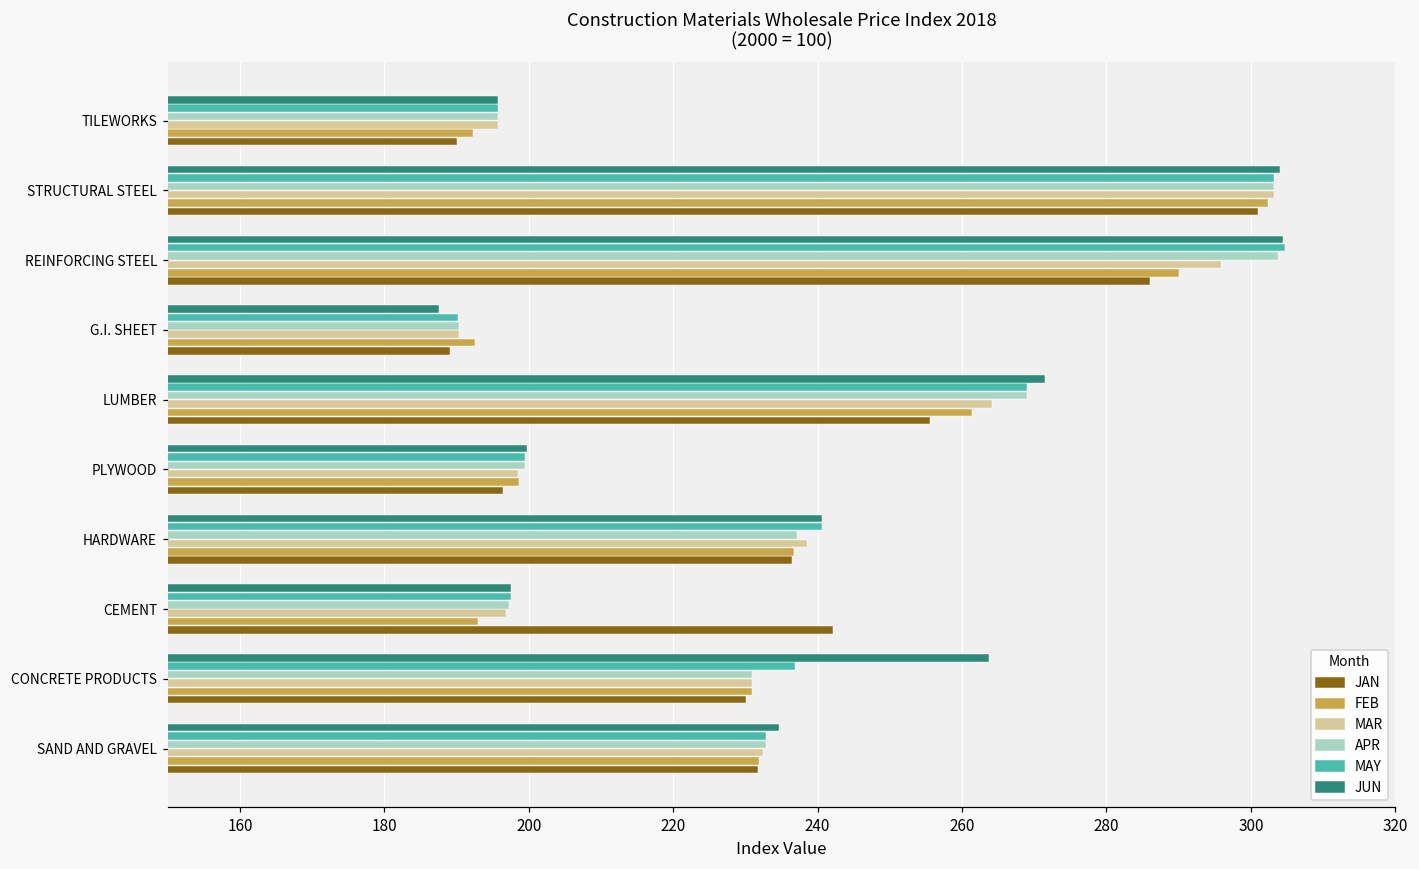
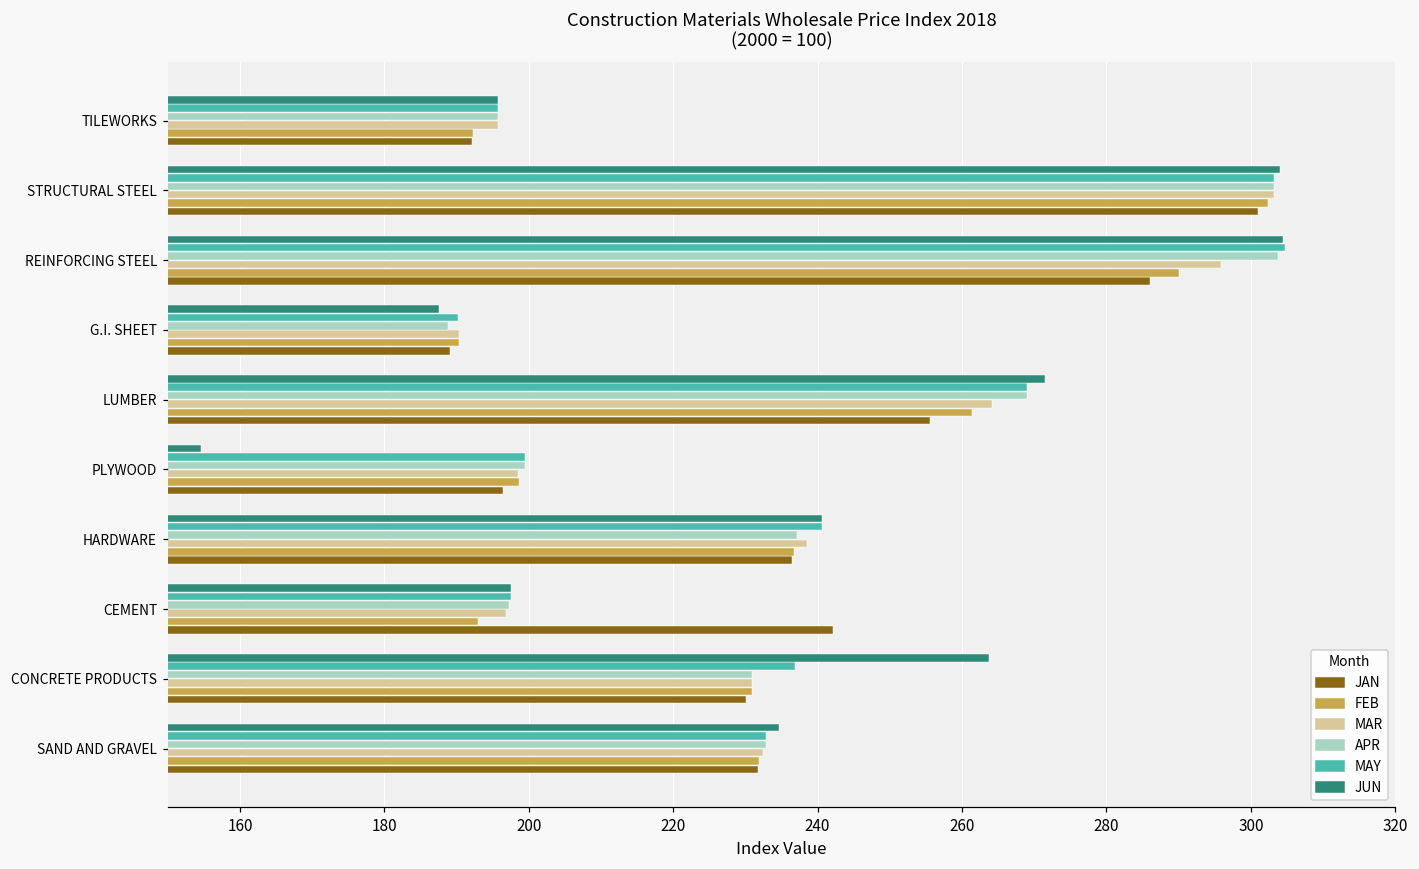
  {
    "JAN": {
-     "TILEWORKS": 190,
+     "TILEWORKS": 192,
      "STRUCTURAL STEEL": 301,
      "REINFORCING STEEL": 286,
      "G.I. SHEET": 189,
      "LUMBER": 256,
      "PLYWOOD": 197,
      "HARDWARE": 236,
      "CEMENT": 242,
      "CONCRETE PRODUCTS": 230,
      "SAND AND GRAVEL": 232
    },
    "FEB": {
      "TILEWORKS": 192,
      "STRUCTURAL STEEL": 302,
      "REINFORCING STEEL": 290,
-     "G.I. SHEET": 193,
+     "G.I. SHEET": 190,
      "LUMBER": 261,
      "PLYWOOD": 199,
      "HARDWARE": 237,
      "CEMENT": 193,
      "CONCRETE PRODUCTS": 231,
      "SAND AND GRAVEL": 232
    },
    "MAR": {
      "TILEWORKS": 196,
      "STRUCTURAL STEEL": 303,
      "REINFORCING STEEL": 296,
      "G.I. SHEET": 190,
      "LUMBER": 264,
      "PLYWOOD": 199,
      "HARDWARE": 239,
      "CEMENT": 197,
      "CONCRETE PRODUCTS": 231,
      "SAND AND GRAVEL": 232
    },
    "APR": {
      "TILEWORKS": 196,
      "STRUCTURAL STEEL": 303,
      "REINFORCING STEEL": 304,
-     "G.I. SHEET": 190,
+     "G.I. SHEET": 189,
      "LUMBER": 269,
      "PLYWOOD": 200,
      "HARDWARE": 237,
      "CEMENT": 197,
      "CONCRETE PRODUCTS": 231,
      "SAND AND GRAVEL": 233
    },
    "MAY": {
      "TILEWORKS": 196,
      "STRUCTURAL STEEL": 303,
      "REINFORCING STEEL": 305,
      "G.I. SHEET": 190,
      "LUMBER": 269,
      "PLYWOOD": 200,
      "HARDWARE": 241,
      "CEMENT": 198,
      "CONCRETE PRODUCTS": 237,
      "SAND AND GRAVEL": 233
    },
    "JUN": {
      "TILEWORKS": 196,
      "STRUCTURAL STEEL": 304,
      "REINFORCING STEEL": 305,
      "G.I. SHEET": 188,
      "LUMBER": 272,
-     "PLYWOOD": 200,
+     "PLYWOOD": 155,
      "HARDWARE": 241,
      "CEMENT": 198,
      "CONCRETE PRODUCTS": 264,
      "SAND AND GRAVEL": 235
    }
  }
